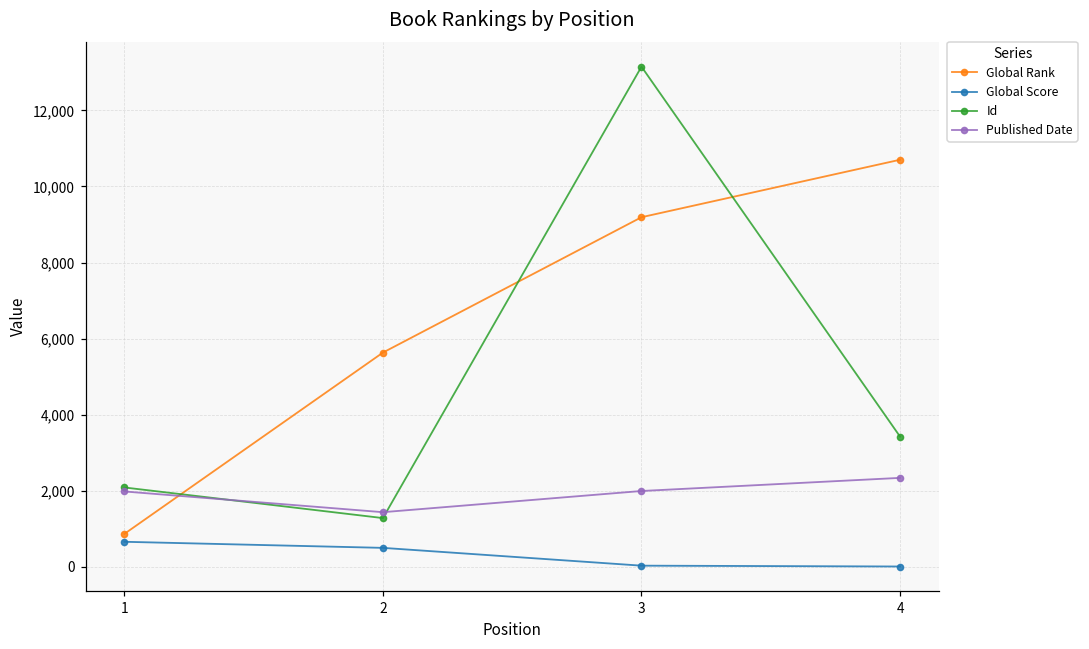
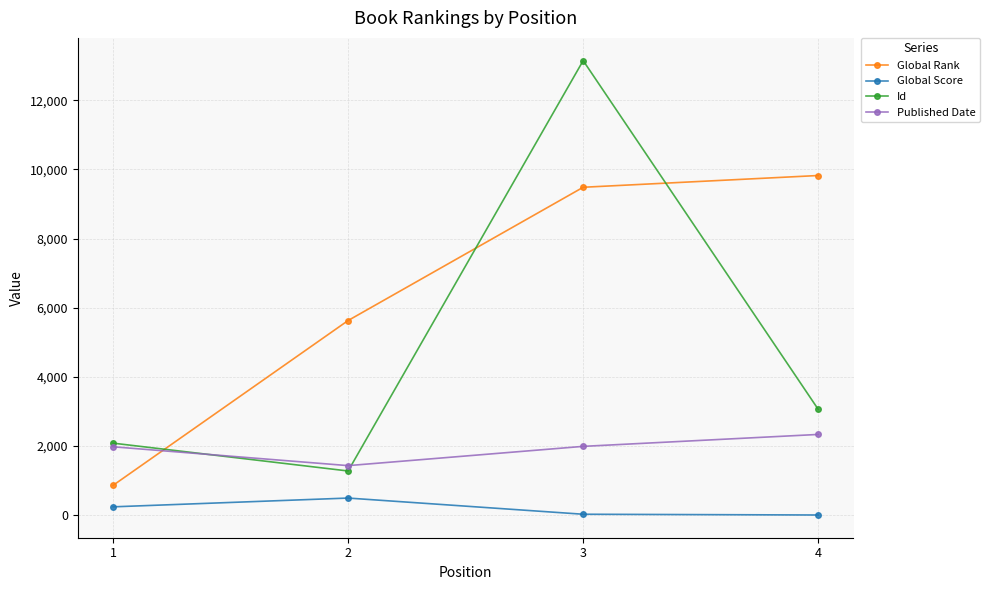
  {
    "Global Rank": {
      "1": "900",
      "2": "5,600",
-     "3": "9,200",
-     "4": "10,700"
+     "3": "9,500",
+     "4": "9,800"
    },
    "Global Score": {
-     "1": "700",
+     "1": "200",
      "2": "500",
      "3": "0",
      "4": "0"
    },
    "Id": {
      "1": "2,100",
      "2": "1,300",
      "3": "13,100",
-     "4": "3,400"
+     "4": "3,100"
    },
    "Published Date": {
      "1": "2,000",
      "2": "1,400",
      "3": "2,000",
      "4": "2,300"
    }
  }
